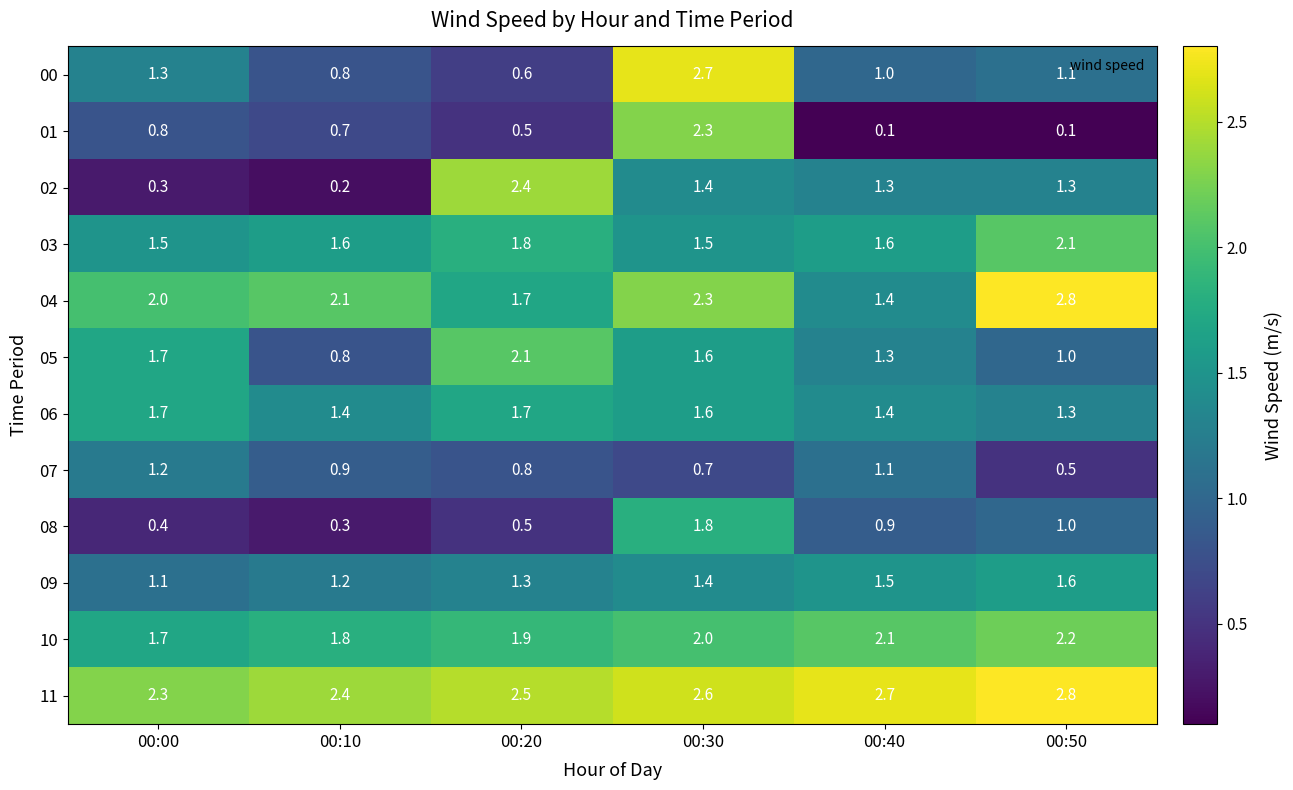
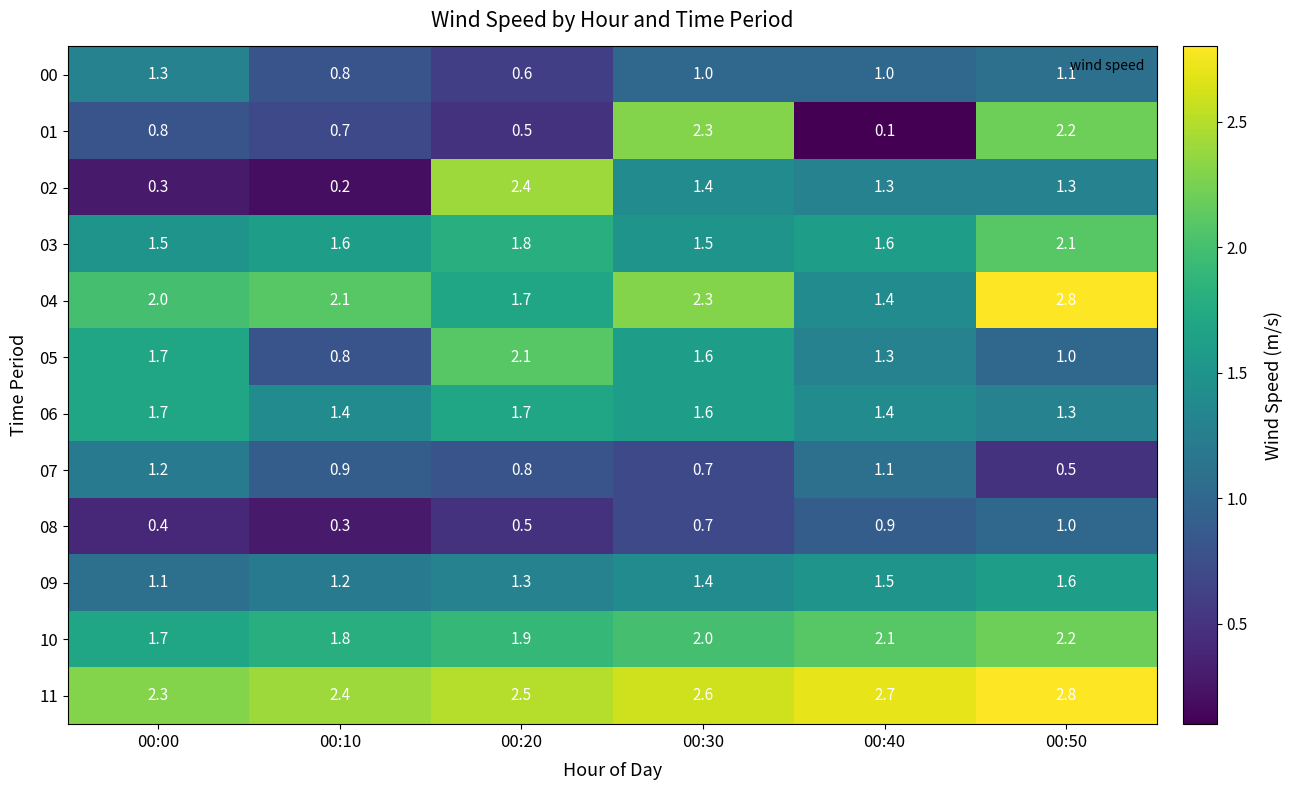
  {
    "00": {
      "00:00": 1.3,
      "00:10": 0.8,
      "00:20": 0.6,
-     "00:30": 2.7,
+     "00:30": 1.0,
      "00:40": 1.0
    },
    "01": {
      "00:00": 0.8,
      "00:10": 0.7,
      "00:20": 0.5,
      "00:30": 2.3,
      "00:40": 0.1,
-     "00:50": 0.1
+     "00:50": 2.2
    },
    "02": {
      "00:00": 0.3,
      "00:10": 0.2,
      "00:20": 2.4,
      "00:30": 1.4,
      "00:40": 1.3,
      "00:50": 1.3
    },
    "03": {
      "00:00": 1.5,
      "00:10": 1.6,
      "00:20": 1.8,
      "00:30": 1.5,
      "00:40": 1.6,
      "00:50": 2.1
    },
    "04": {
      "00:00": 2.0,
      "00:10": 2.1,
      "00:20": 1.7,
      "00:30": 2.3,
      "00:40": 1.4,
      "00:50": 2.8
    },
    "05": {
      "00:00": 1.7,
      "00:10": 0.8,
      "00:20": 2.1,
      "00:30": 1.6,
      "00:40": 1.3,
      "00:50": 1.0
    },
    "06": {
      "00:00": 1.7,
      "00:10": 1.4,
      "00:20": 1.7,
      "00:30": 1.6,
      "00:40": 1.4,
      "00:50": 1.3
    },
    "07": {
      "00:00": 1.2,
      "00:10": 0.9,
      "00:20": 0.8,
      "00:30": 0.7,
      "00:40": 1.1,
      "00:50": 0.5
    },
    "08": {
      "00:00": 0.4,
      "00:10": 0.3,
      "00:20": 0.5,
-     "00:30": 1.8,
+     "00:30": 0.7,
      "00:40": 0.9,
      "00:50": 1.0
    },
    "09": {
      "00:00": 1.1,
      "00:10": 1.2,
      "00:20": 1.3,
      "00:30": 1.4,
      "00:40": 1.5,
      "00:50": 1.6
    },
    "10": {
      "00:00": 1.7,
      "00:10": 1.8,
      "00:20": 1.9,
      "00:30": 2.0,
      "00:40": 2.1,
      "00:50": 2.2
    },
    "11": {
      "00:00": 2.3,
      "00:10": 2.4,
      "00:20": 2.5,
      "00:30": 2.6,
      "00:40": 2.7,
      "00:50": 2.8
    }
  }
